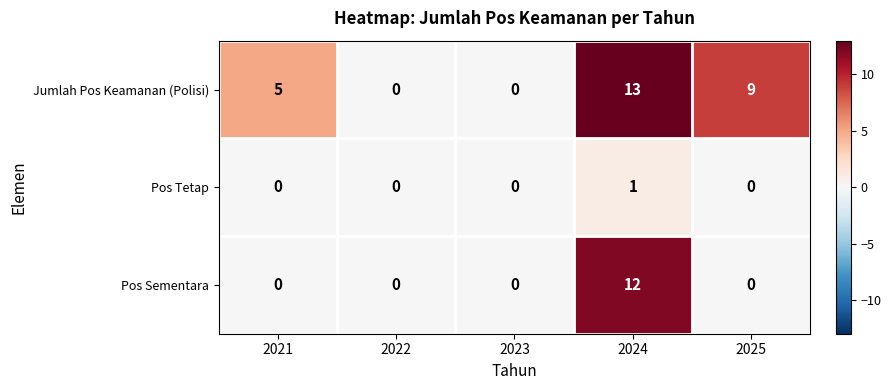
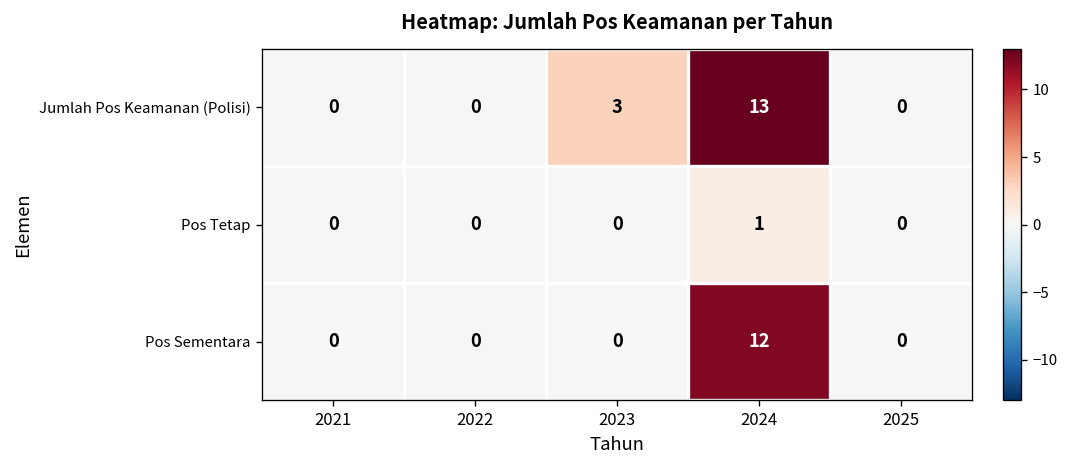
  {
    "Jumlah Pos Keamanan (Polisi)": {
-     "2021": 5,
+     "2021": 0,
      "2022": 0,
-     "2023": 0,
+     "2023": 3,
      "2024": 13,
-     "2025": 9
+     "2025": 0
    },
    "Pos Tetap": {
      "2021": 0,
      "2022": 0,
      "2023": 0,
      "2024": 1,
      "2025": 0
    },
    "Pos Sementara": {
      "2021": 0,
      "2022": 0,
      "2023": 0,
      "2024": 12,
      "2025": 0
    }
  }
